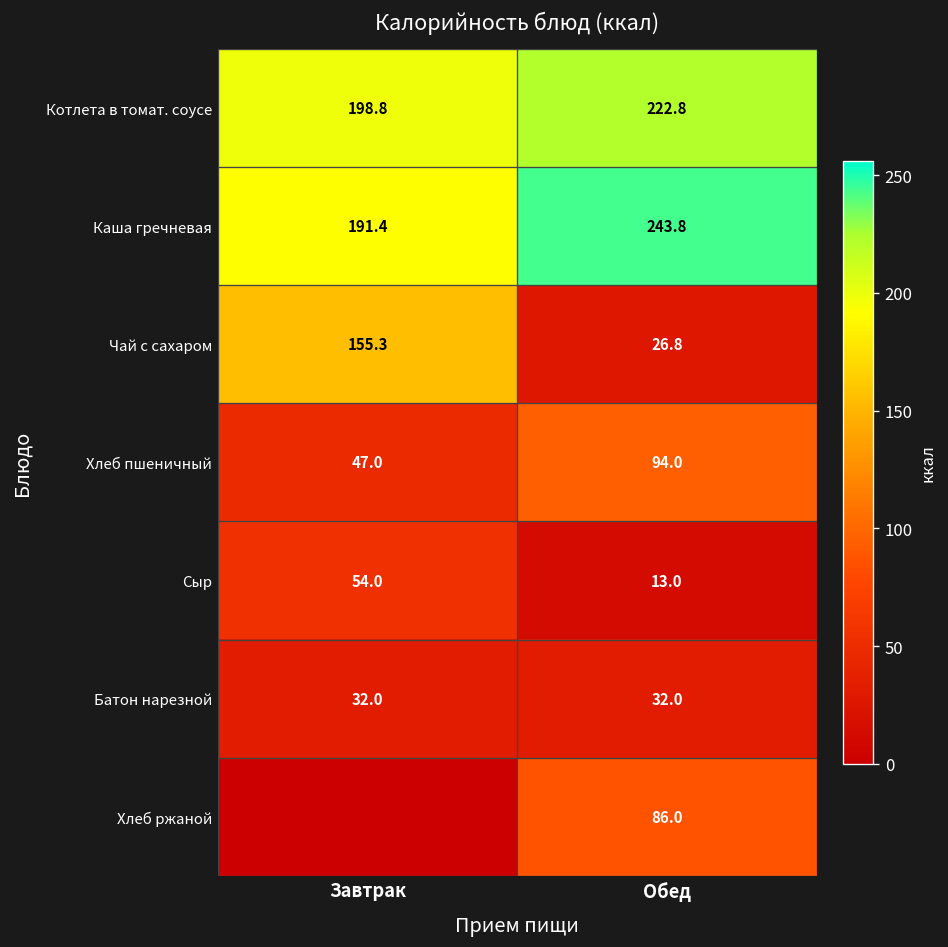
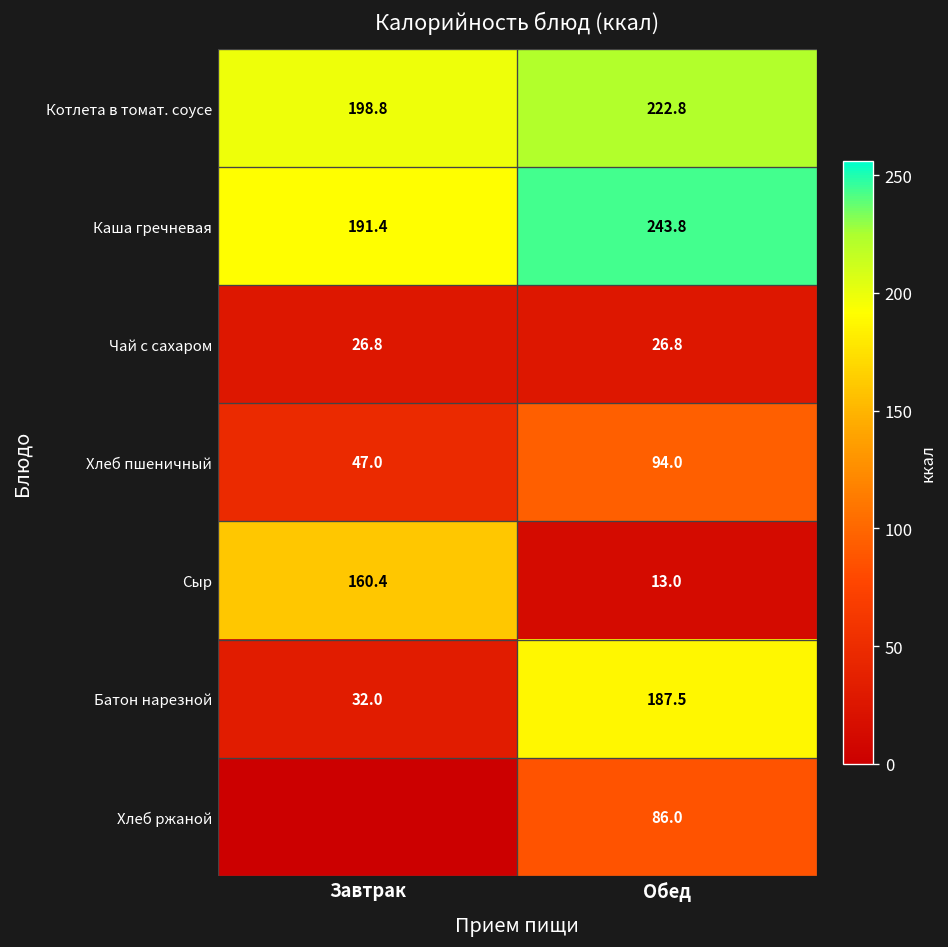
  {
    "Котлета в томат. соусе": {
      "Завтрак": 198.8,
      "Обед": 222.8
    },
    "Каша гречневая": {
      "Завтрак": 191.4,
      "Обед": 243.8
    },
    "Чай с сахаром": {
-     "Завтрак": 155.3,
+     "Завтрак": 26.8,
      "Обед": 26.8
    },
    "Хлеб пшеничный": {
      "Завтрак": 47.0,
      "Обед": 94.0
    },
    "Сыр": {
-     "Завтрак": 54.0,
+     "Завтрак": 160.4,
      "Обед": 13.0
    },
    "Батон нарезной": {
      "Завтрак": 32.0,
-     "Обед": 32.0
+     "Обед": 187.5
    },
    "Хлеб ржаной": {
      "Обед": 86.0
    }
  }
